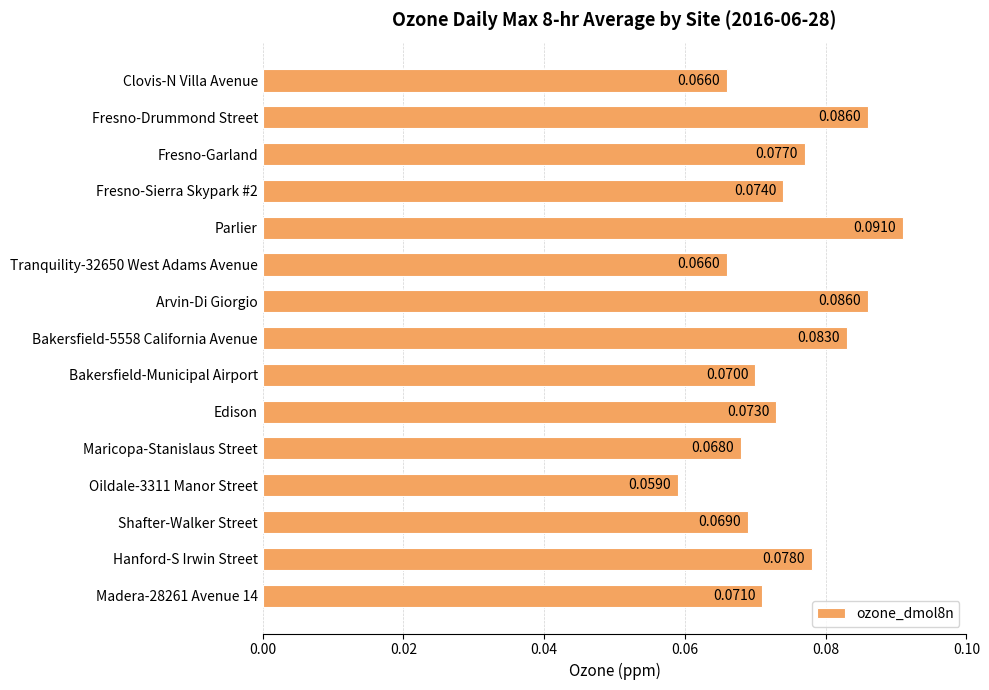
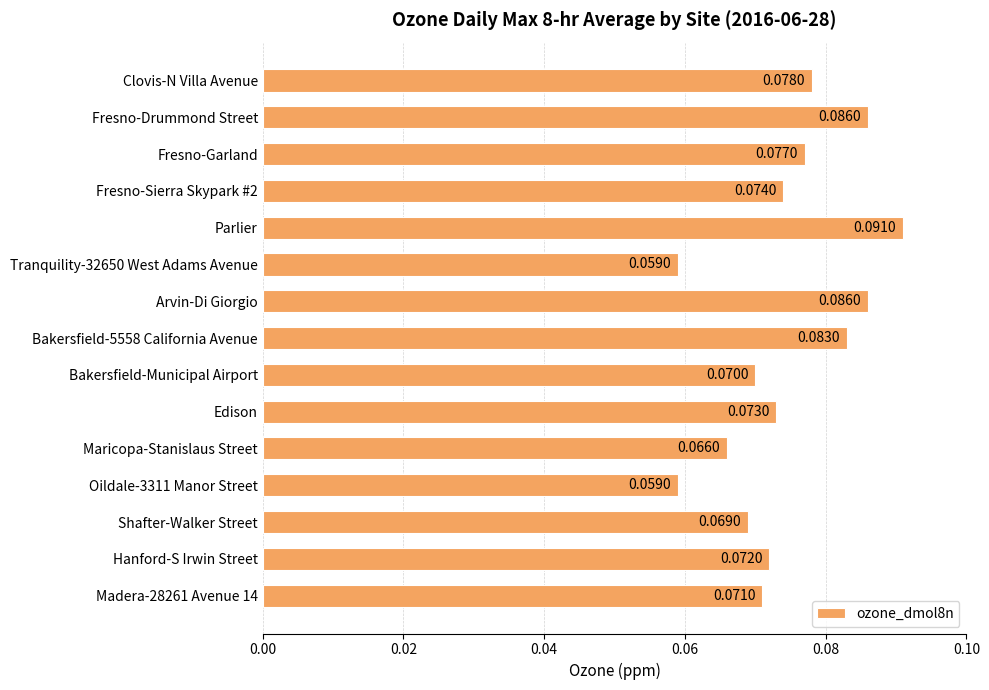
  {
-   "Clovis-N Villa Avenue": 0.0660,
+   "Clovis-N Villa Avenue": 0.0780,
    "Fresno-Drummond Street": 0.0860,
    "Fresno-Garland": 0.0770,
    "Fresno-Sierra Skypark #2": 0.0740,
    "Parlier": 0.0910,
-   "Tranquility-32650 West Adams Avenue": 0.0660,
+   "Tranquility-32650 West Adams Avenue": 0.0590,
    "Arvin-Di Giorgio": 0.0860,
    "Bakersfield-5558 California Avenue": 0.0830,
    "Bakersfield-Municipal Airport": 0.0700,
    "Edison": 0.0730,
-   "Maricopa-Stanislaus Street": 0.0680,
+   "Maricopa-Stanislaus Street": 0.0660,
    "Oildale-3311 Manor Street": 0.0590,
    "Shafter-Walker Street": 0.0690,
-   "Hanford-S Irwin Street": 0.0780,
+   "Hanford-S Irwin Street": 0.0720,
    "Madera-28261 Avenue 14": 0.0710
  }
